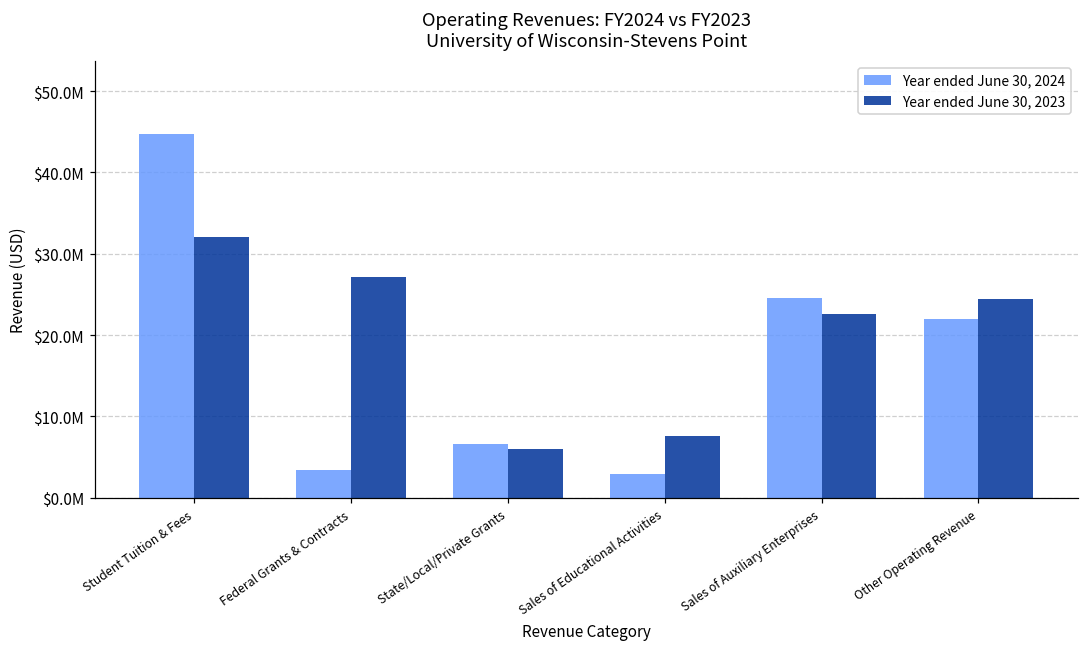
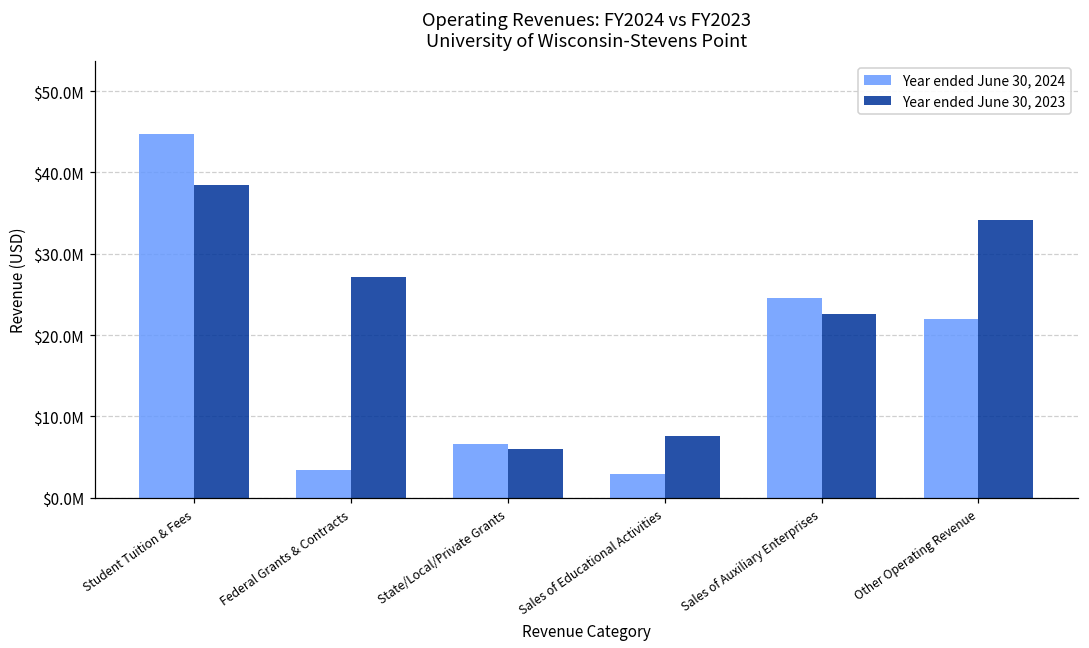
  {
    "Year ended June 30, 2024": {
      "Student Tuition & Fees": "$45000000",
      "Federal Grants & Contracts": "$3000000",
      "State/Local/Private Grants": "$7000000",
      "Sales of Educational Activities": "$3000000",
      "Sales of Auxiliary Enterprises": "$25000000",
      "Other Operating Revenue": "$22000000"
    },
    "Year ended June 30, 2023": {
-     "Student Tuition & Fees": "$32000000",
+     "Student Tuition & Fees": "$38000000",
      "Federal Grants & Contracts": "$27000000",
      "State/Local/Private Grants": "$6000000",
      "Sales of Educational Activities": "$8000000",
      "Sales of Auxiliary Enterprises": "$23000000",
-     "Other Operating Revenue": "$24000000"
+     "Other Operating Revenue": "$34000000"
    }
  }
